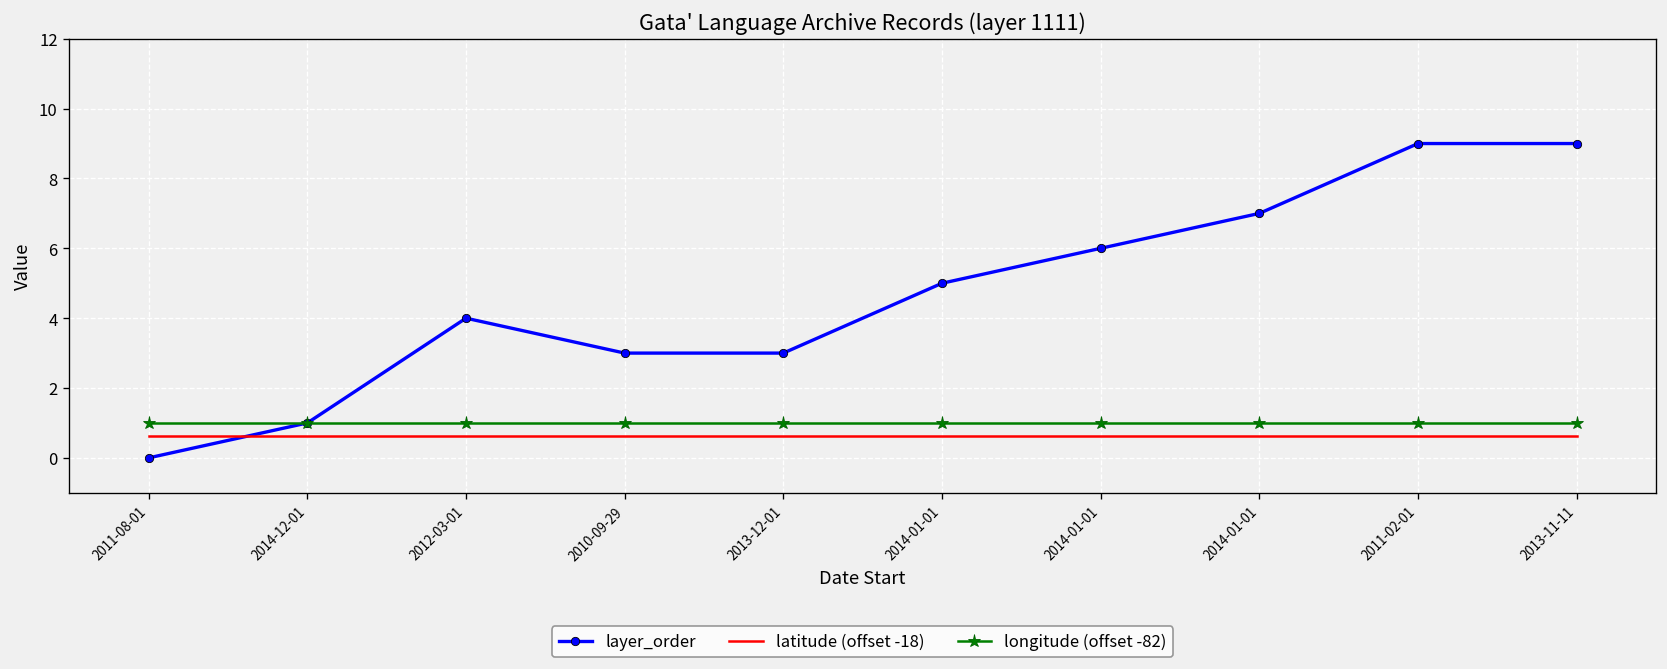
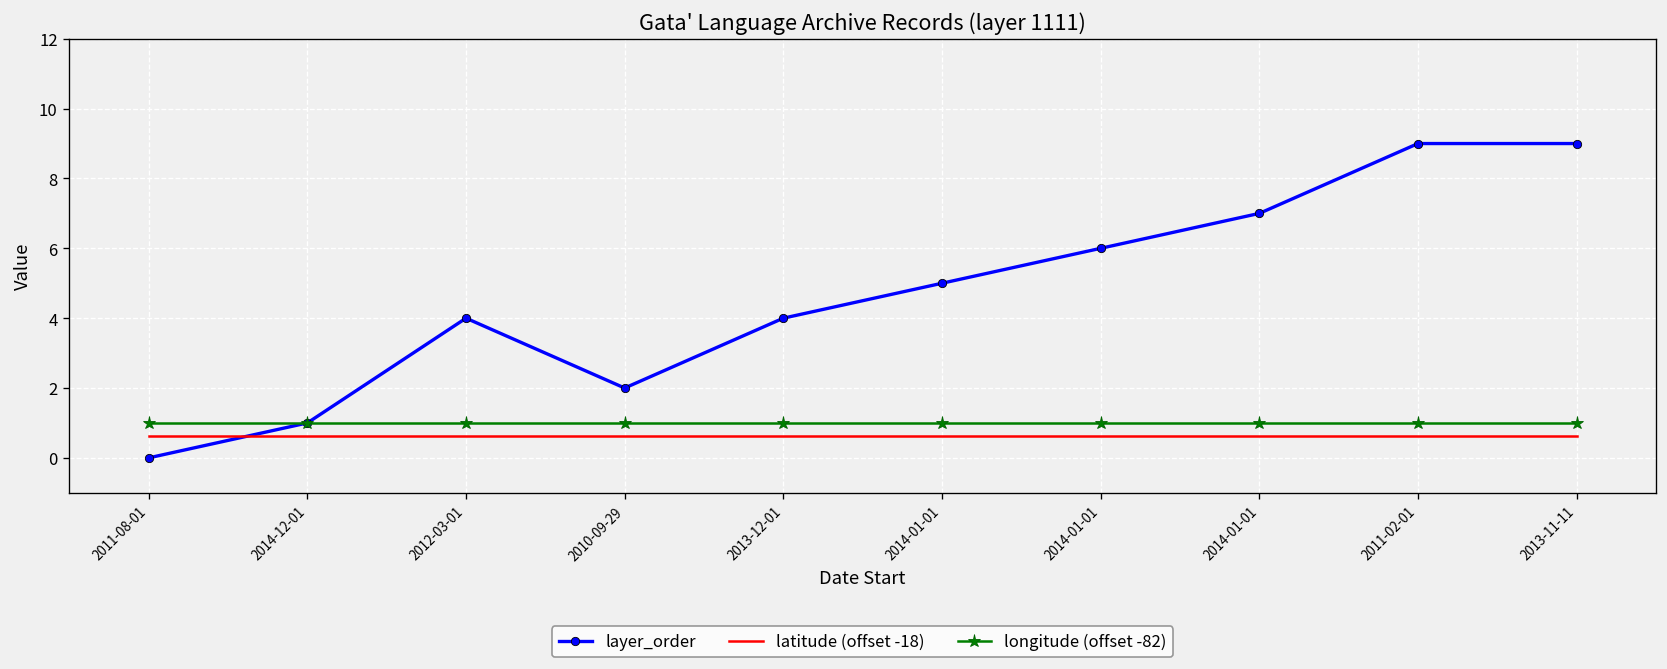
  {
    "layer_order": {
      "2011-08-01": 0,
      "2012-03-01": 4,
-     "2010-09-29": 3,
-     "2013-12-01": 3,
+     "2010-09-29": 2,
+     "2013-12-01": 4,
      "2011-02-01": 9,
      "2013-11-11": 9
    },
    "latitude (offset -18)": {
      "2011-08-01": 0.6,
      "2014-12-01": 0.6,
      "2012-03-01": 0.6,
      "2010-09-29": 0.6,
      "2013-12-01": 0.6,
      "2011-02-01": 0.6,
      "2013-11-11": 0.6
    },
    "longitude (offset -82)": {
      "2011-08-01": 1,
      "2012-03-01": 1,
      "2010-09-29": 1,
      "2013-12-01": 1,
      "2011-02-01": 1,
      "2013-11-11": 1
    }
  }
